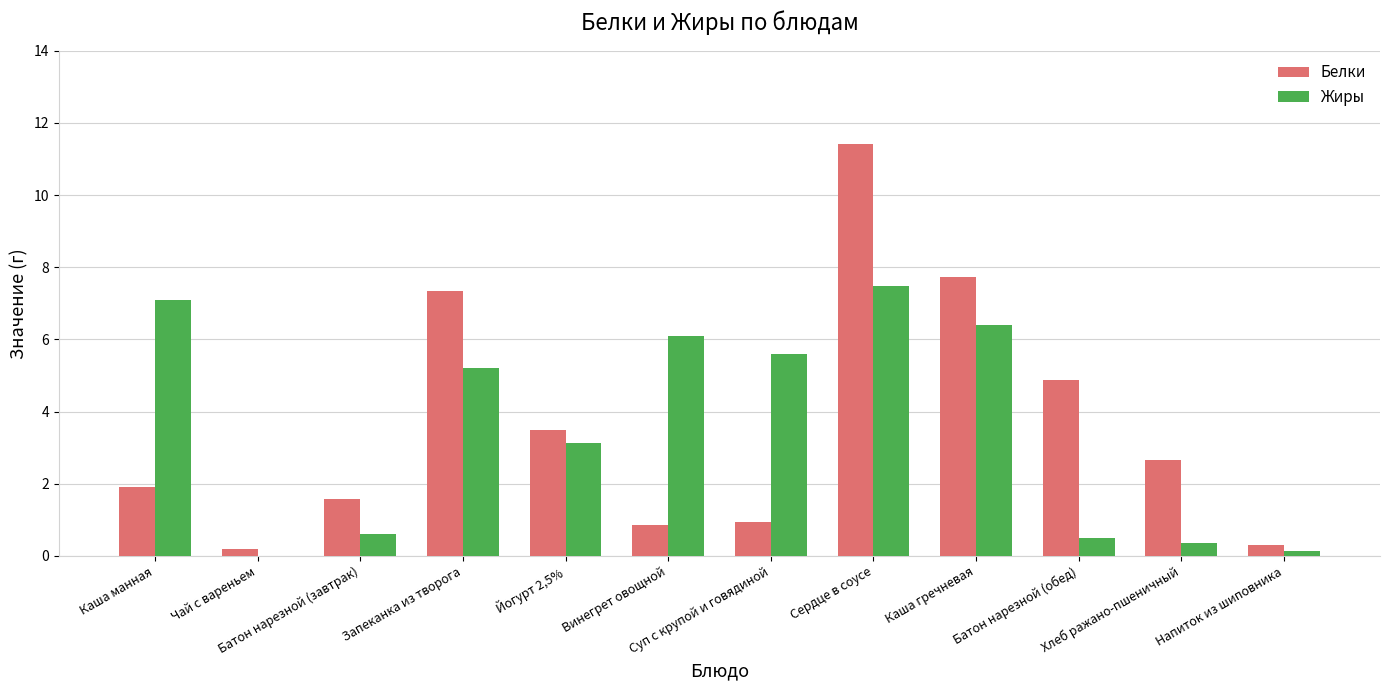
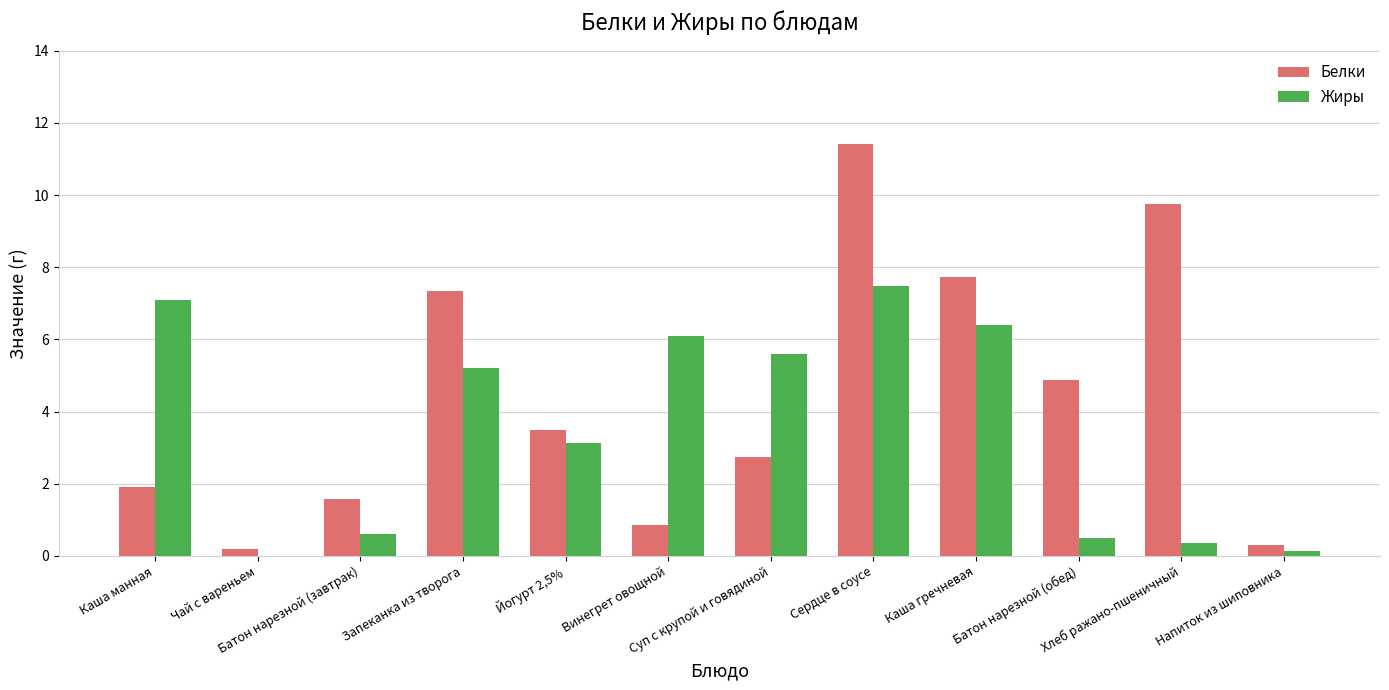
  {
    "Белки": {
      "Каша манная": 1.9,
      "Чай с вареньем": 0.2,
      "Батон нарезной (завтрак)": 1.6,
      "Запеканка из творога": 7.3,
      "Йогурт 2,5%": 3.5,
      "Винегрет овощной": 0.9,
-     "Суп с крупой и говядиной": 0.9,
+     "Суп с крупой и говядиной": 2.8,
      "Сердце в соусе": 11.4,
      "Каша гречневая": 7.7,
      "Батон нарезной (обед)": 4.9,
-     "Хлеб ражано-пшеничный": 2.7,
+     "Хлеб ражано-пшеничный": 9.8,
      "Напиток из шиповника": 0.3
    },
    "Жиры": {
      "Каша манная": 7.1,
      "Чай с вареньем": 0.0,
      "Батон нарезной (завтрак)": 0.6,
      "Запеканка из творога": 5.2,
      "Йогурт 2,5%": 3.1,
      "Винегрет овощной": 6.1,
      "Суп с крупой и говядиной": 5.6,
      "Сердце в соусе": 7.5,
      "Каша гречневая": 6.4,
      "Батон нарезной (обед)": 0.5,
      "Хлеб ражано-пшеничный": 0.4,
      "Напиток из шиповника": 0.1
    }
  }
